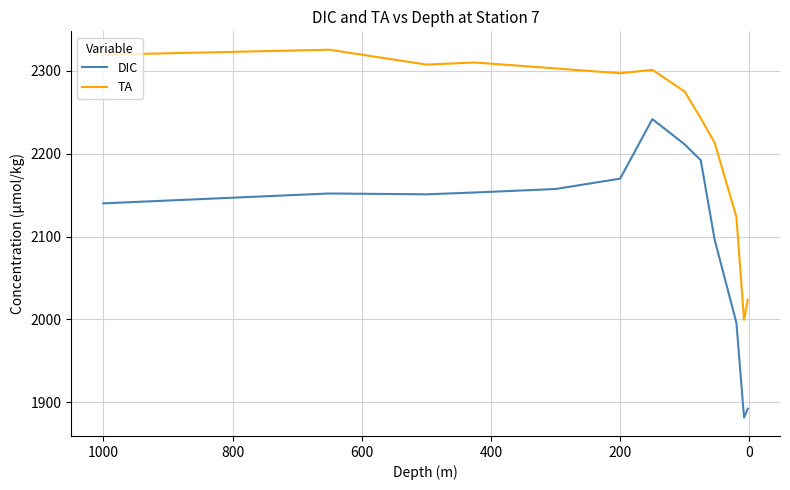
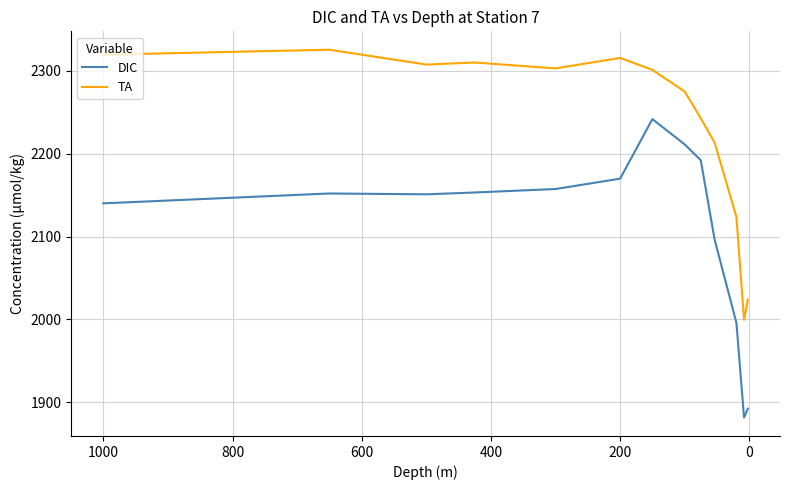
  {
    "DIC": {
      "1000": 2140,
      "200": 2170
    },
    "TA": {
-     "200": 2300
+     "200": 2320
    }
  }
